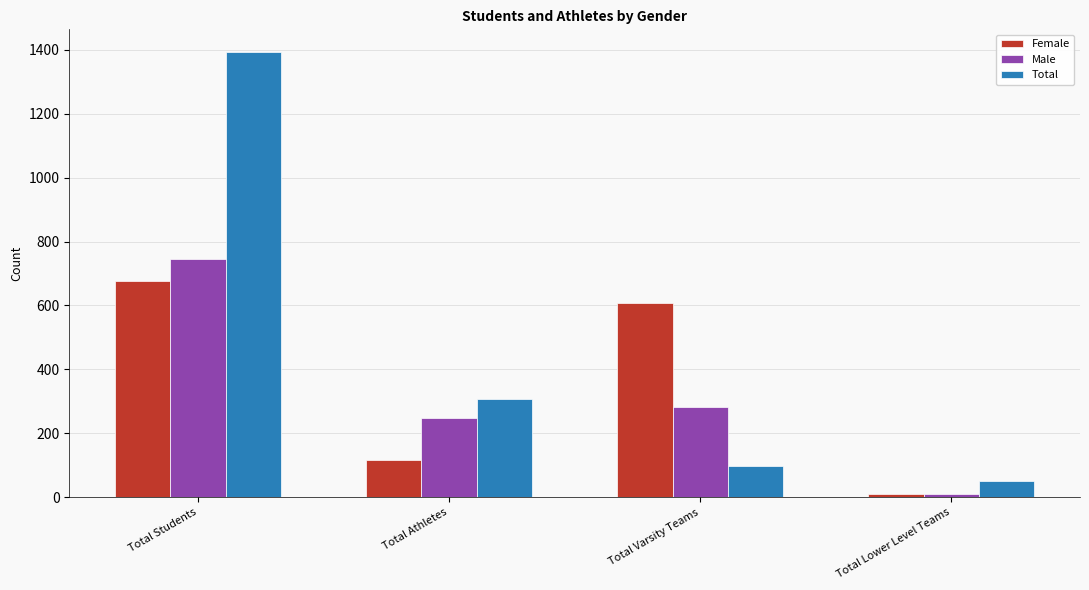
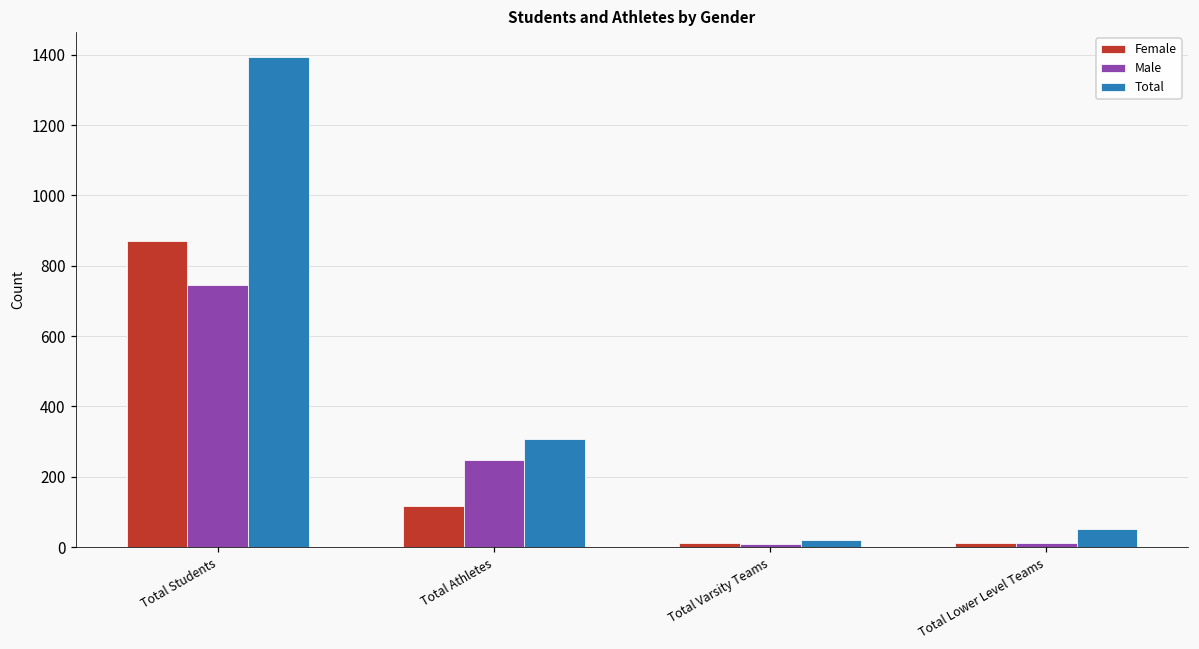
  {
    "Female": {
-     "Total Students": 680,
+     "Total Students": 870,
      "Total Athletes": 120,
-     "Total Varsity Teams": 610,
+     "Total Varsity Teams": 10,
      "Total Lower Level Teams": 10
    },
    "Male": {
      "Total Students": 750,
      "Total Athletes": 250,
-     "Total Varsity Teams": 280,
+     "Total Varsity Teams": 10,
      "Total Lower Level Teams": 10
    },
    "Total": {
      "Total Students": 1390,
      "Total Athletes": 310,
-     "Total Varsity Teams": 100,
+     "Total Varsity Teams": 20,
      "Total Lower Level Teams": 50
    }
  }
